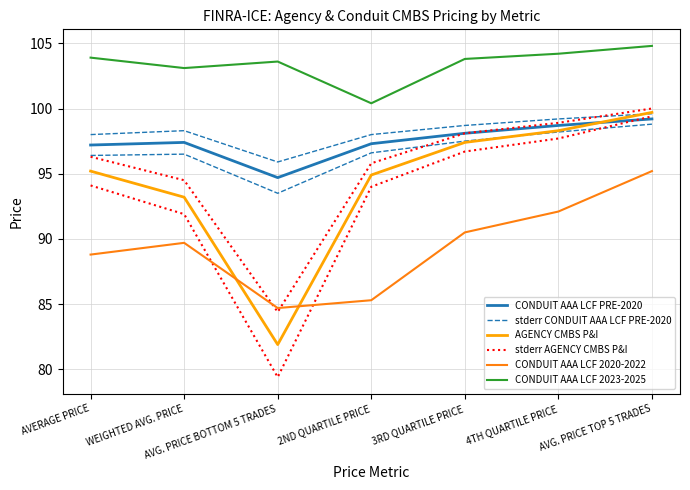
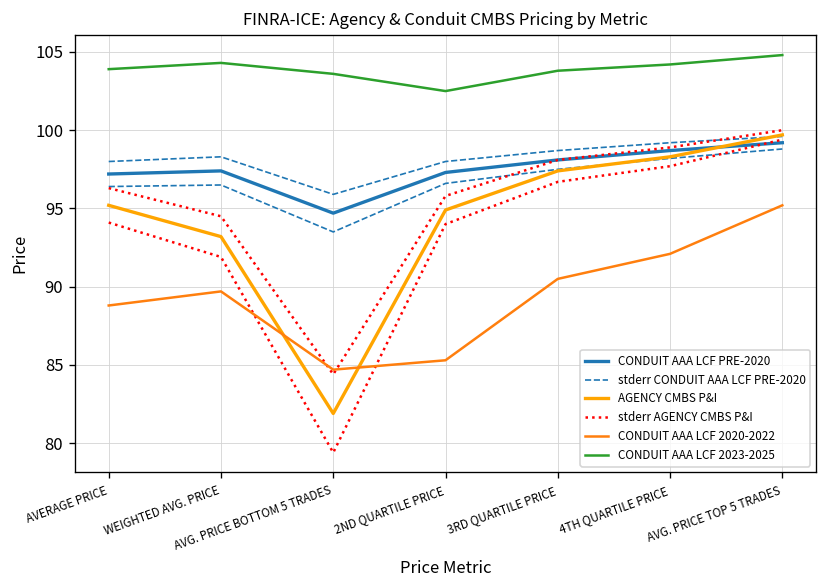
  {
    "CONDUIT AAA LCF 2023-2025": {
      "AVERAGE PRICE": 103.9,
-     "WEIGHTED AVG. PRICE": 103.1,
+     "WEIGHTED AVG. PRICE": 104.3,
      "AVG. PRICE BOTTOM 5 TRADES": 103.6,
-     "2ND QUARTILE PRICE": 100.4,
+     "2ND QUARTILE PRICE": 102.5,
      "3RD QUARTILE PRICE": 103.8,
      "4TH QUARTILE PRICE": 104.2,
      "AVG. PRICE TOP 5 TRADES": 104.8
    }
  }
